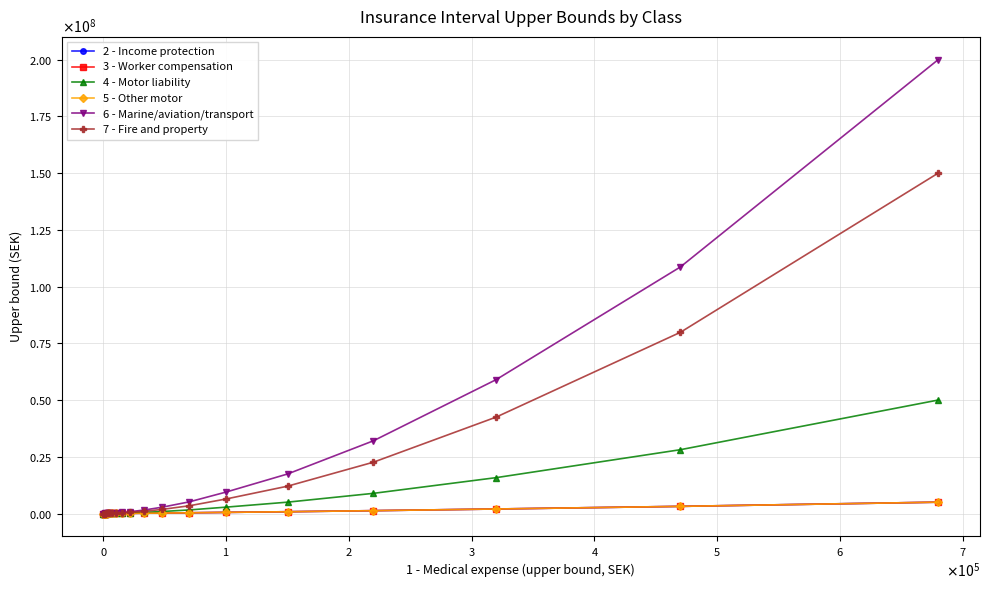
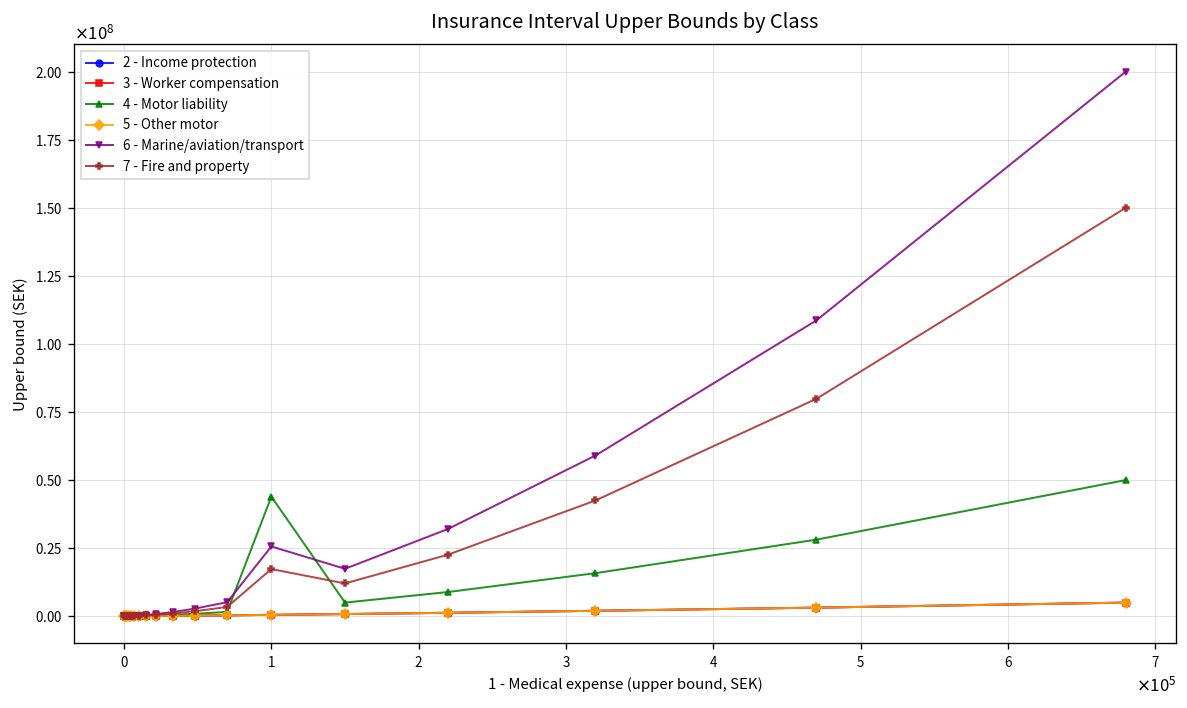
  {
    "5 - Other motor": {
      "1": 1000000
    },
    "4 - Motor liability": {
-     "1": 3000000
+     "1": 44000000
    },
    "6 - Marine/aviation/transport": {
-     "1": 9000000
+     "1": 26000000
    },
    "7 - Fire and property": {
-     "1": 6000000
+     "1": 17000000
    }
  }
